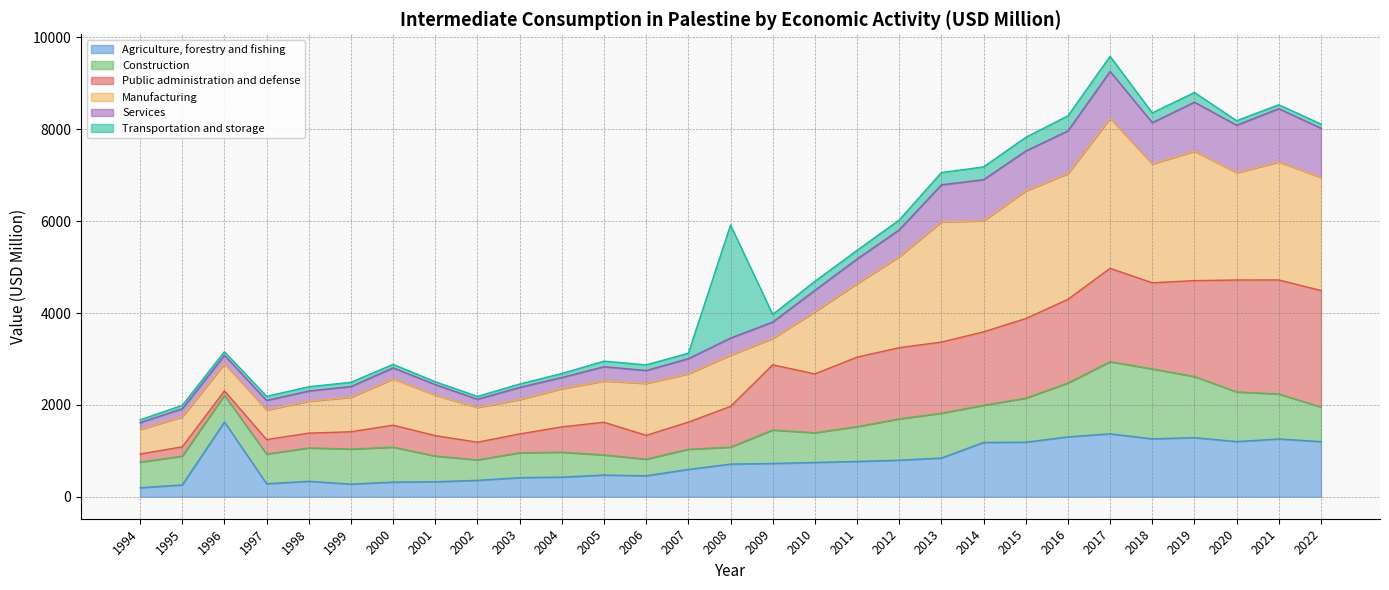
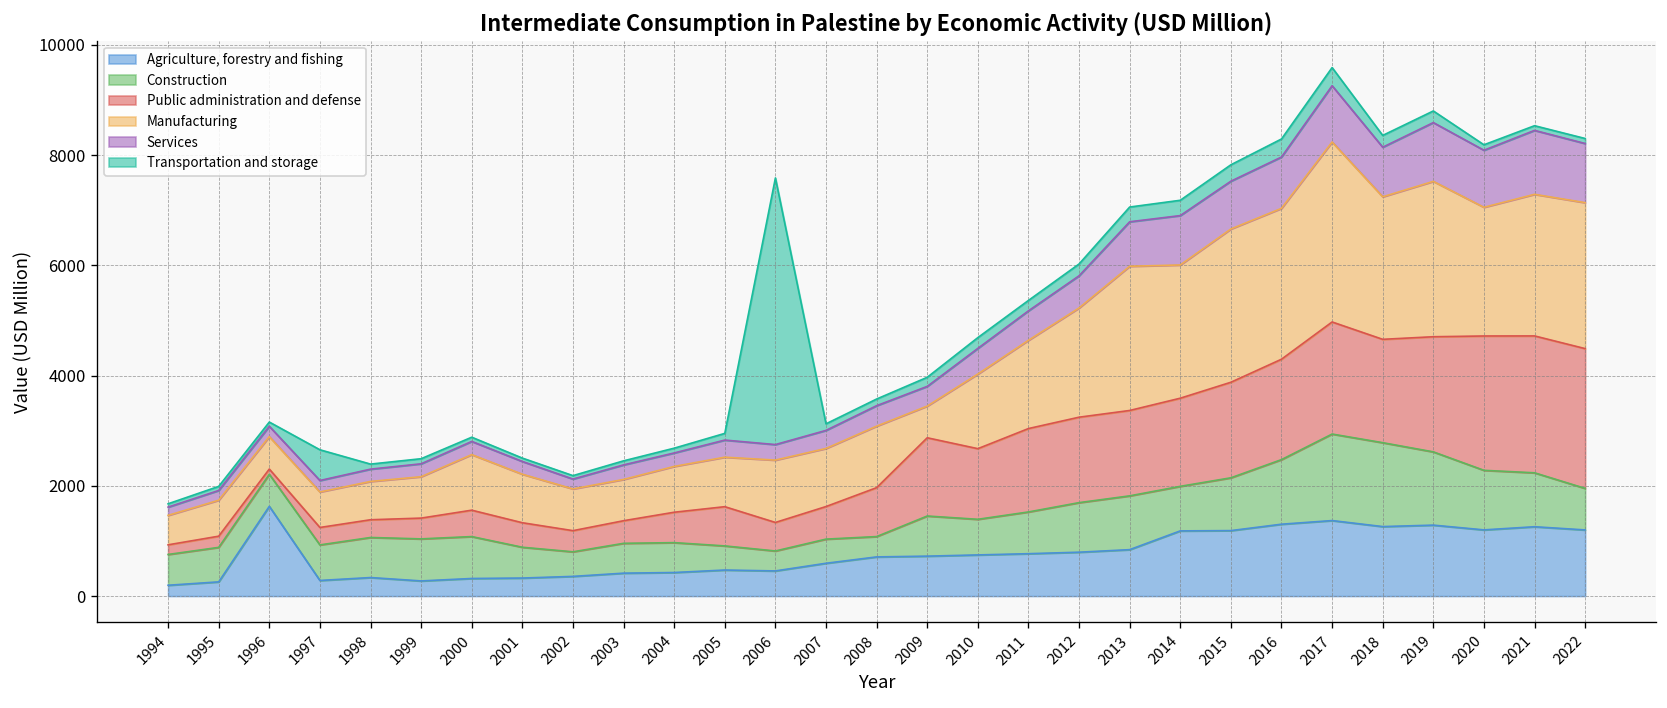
  {
    "Agriculture, forestry and fishing": {
      "1994": 200,
      "1995": 300,
      "1996": 1600,
      "1997": 300,
      "1998": 300,
      "1999": 300,
      "2000": 300,
      "2001": 300,
      "2002": 400,
      "2003": 400,
      "2004": 400,
      "2005": 500,
      "2006": 500,
      "2007": 600,
      "2008": 700,
      "2009": 700,
      "2010": 700,
      "2011": 800,
      "2012": 800,
      "2013": 800,
      "2014": 1200,
      "2015": 1200,
      "2016": 1300,
      "2017": 1400,
      "2018": 1300,
      "2019": 1300,
      "2020": 1200,
      "2021": 1300,
      "2022": 1200
    },
    "Construction": {
      "1994": 600,
      "1995": 600,
      "1996": 600,
      "1997": 600,
      "1998": 700,
      "1999": 800,
      "2000": 800,
      "2001": 600,
      "2002": 400,
      "2003": 500,
      "2004": 500,
      "2005": 400,
      "2006": 400,
      "2007": 400,
      "2008": 400,
      "2009": 700,
      "2010": 600,
      "2011": 800,
      "2012": 900,
      "2013": 1000,
      "2014": 800,
      "2015": 1000,
      "2016": 1200,
      "2017": 1600,
      "2018": 1500,
      "2019": 1300,
      "2020": 1100,
      "2021": 1000,
      "2022": 800
    },
    "Public administration and defense": {
      "1994": 200,
      "1995": 200,
      "1996": 100,
      "1997": 300,
      "1998": 300,
      "1999": 400,
      "2000": 500,
      "2001": 400,
      "2002": 400,
      "2003": 400,
      "2004": 600,
      "2005": 700,
      "2006": 500,
      "2007": 600,
      "2008": 900,
      "2009": 1400,
      "2010": 1300,
      "2011": 1500,
      "2012": 1600,
      "2013": 1500,
      "2014": 1600,
      "2015": 1700,
      "2016": 1800,
      "2017": 2000,
      "2018": 1900,
      "2019": 2100,
      "2020": 2400,
      "2021": 2500,
      "2022": 2500
    },
    "Manufacturing": {
      "1994": 500,
      "1995": 700,
      "1996": 600,
      "1997": 600,
      "1998": 700,
      "1999": 800,
      "2000": 1000,
      "2001": 900,
      "2002": 800,
      "2003": 700,
      "2004": 800,
      "2005": 900,
      "2006": 1100,
      "2007": 1100,
      "2008": 1100,
      "2009": 600,
      "2010": 1400,
      "2011": 1600,
      "2012": 2000,
      "2013": 2600,
      "2014": 2400,
      "2015": 2800,
      "2016": 2700,
      "2017": 3300,
      "2018": 2600,
      "2019": 2800,
      "2020": 2300,
      "2021": 2600,
-     "2022": 2500
+     "2022": 2600
    },
    "Services": {
      "1994": 100,
      "1995": 200,
      "1996": 200,
      "1997": 200,
      "1998": 200,
      "1999": 200,
      "2000": 200,
      "2001": 200,
      "2002": 200,
      "2003": 300,
      "2004": 200,
      "2005": 300,
      "2006": 300,
      "2007": 300,
      "2008": 400,
      "2009": 400,
      "2010": 500,
      "2011": 500,
      "2012": 600,
      "2013": 800,
      "2014": 900,
      "2015": 900,
      "2016": 900,
      "2017": 1000,
      "2018": 900,
      "2019": 1100,
      "2020": 1000,
      "2021": 1200,
      "2022": 1100
    },
    "Transportation and storage": {
      "1994": 100,
      "1995": 100,
      "1996": 100,
-     "1997": 100,
+     "1997": 600,
      "1998": 100,
      "1999": 100,
      "2000": 100,
      "2001": 100,
      "2002": 100,
      "2003": 100,
      "2004": 100,
      "2005": 100,
-     "2006": 100,
+     "2006": 4800,
      "2007": 100,
-     "2008": 2500,
+     "2008": 100,
      "2009": 200,
      "2010": 200,
      "2011": 200,
      "2012": 200,
      "2013": 300,
      "2014": 300,
      "2015": 300,
      "2016": 300,
      "2017": 300,
      "2018": 200,
      "2019": 200,
      "2020": 100,
      "2021": 100,
      "2022": 100
    }
  }
